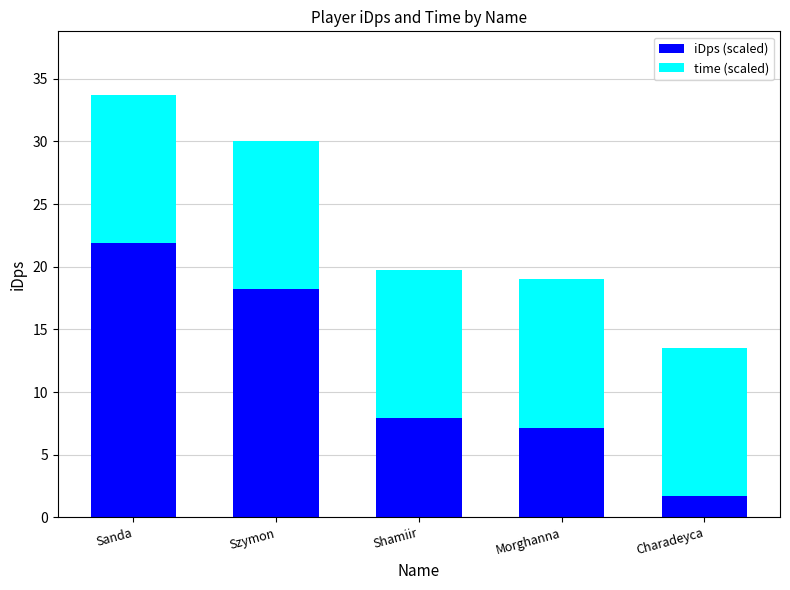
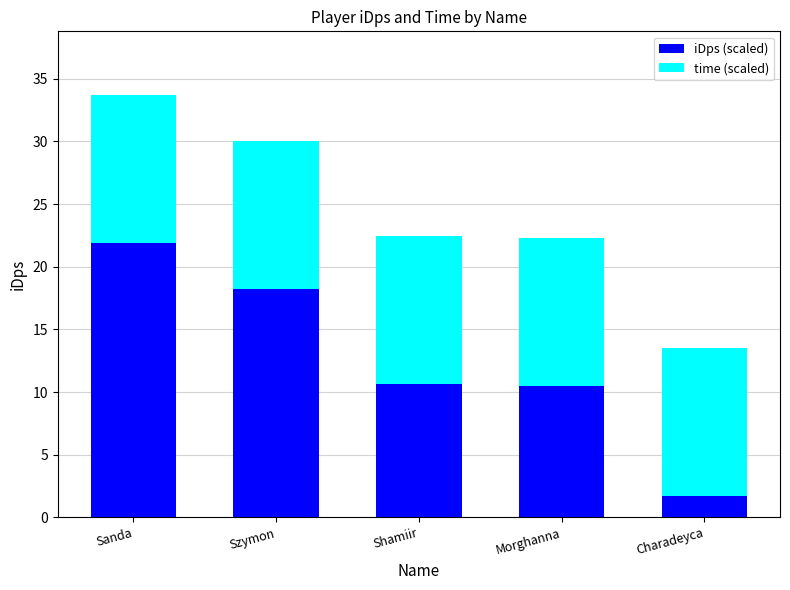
  {
    "iDps (scaled)": {
      "Sanda": 21.9,
      "Szymon": 18.2,
-     "Shamiir": 7.9,
-     "Morghanna": 7.1,
+     "Shamiir": 10.6,
+     "Morghanna": 10.5,
      "Charadeyca": 1.7
    },
    "time (scaled)": {
      "Sanda": 11.8,
      "Szymon": 11.8,
      "Shamiir": 11.8,
      "Morghanna": 11.8,
      "Charadeyca": 11.8
    }
  }
